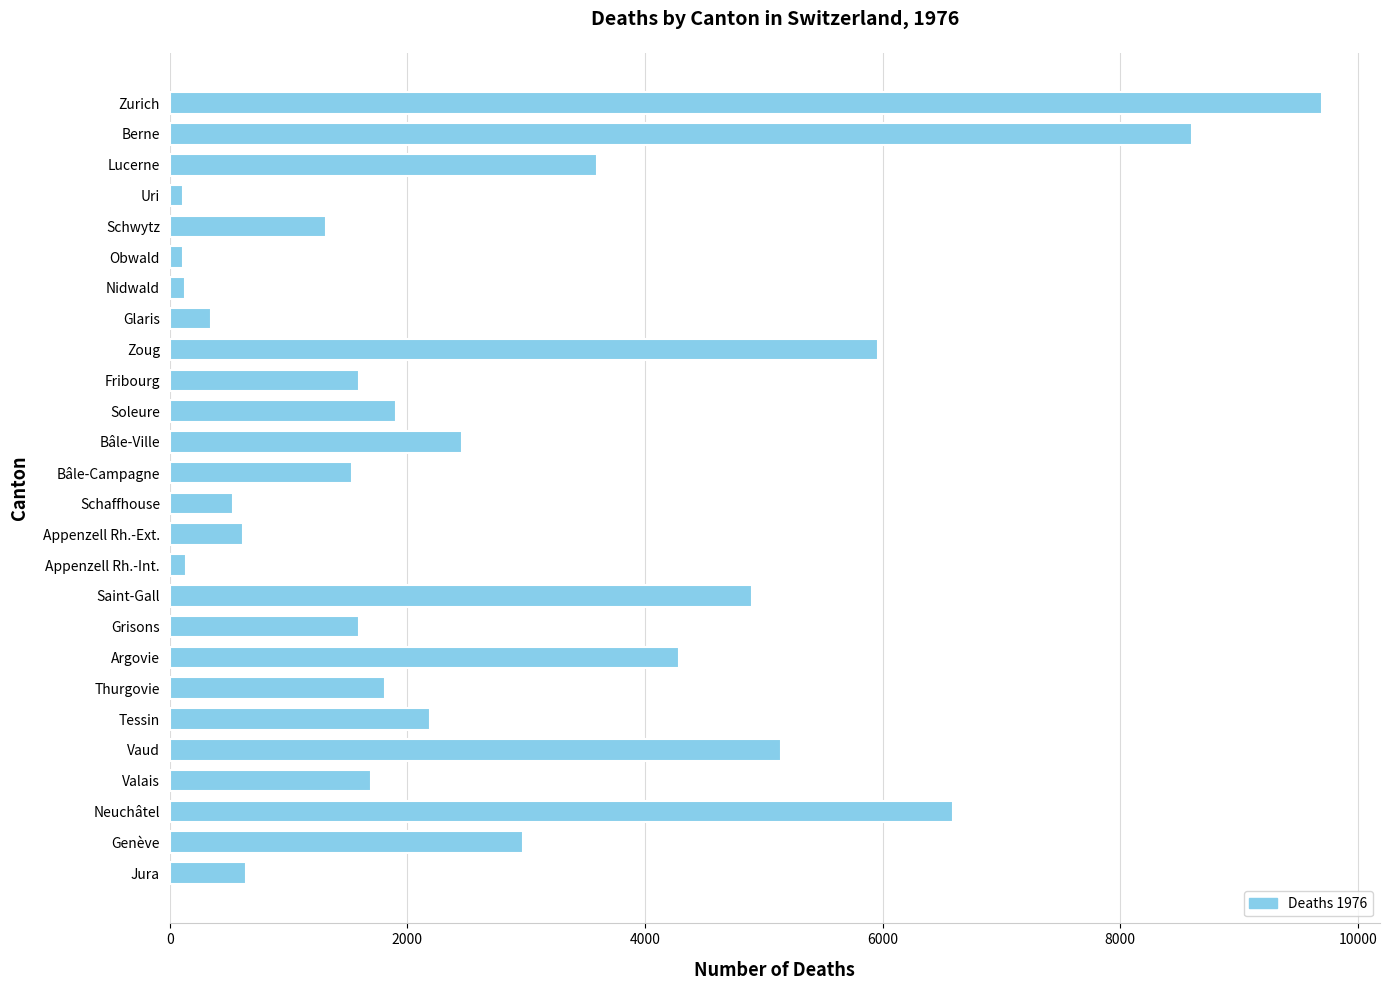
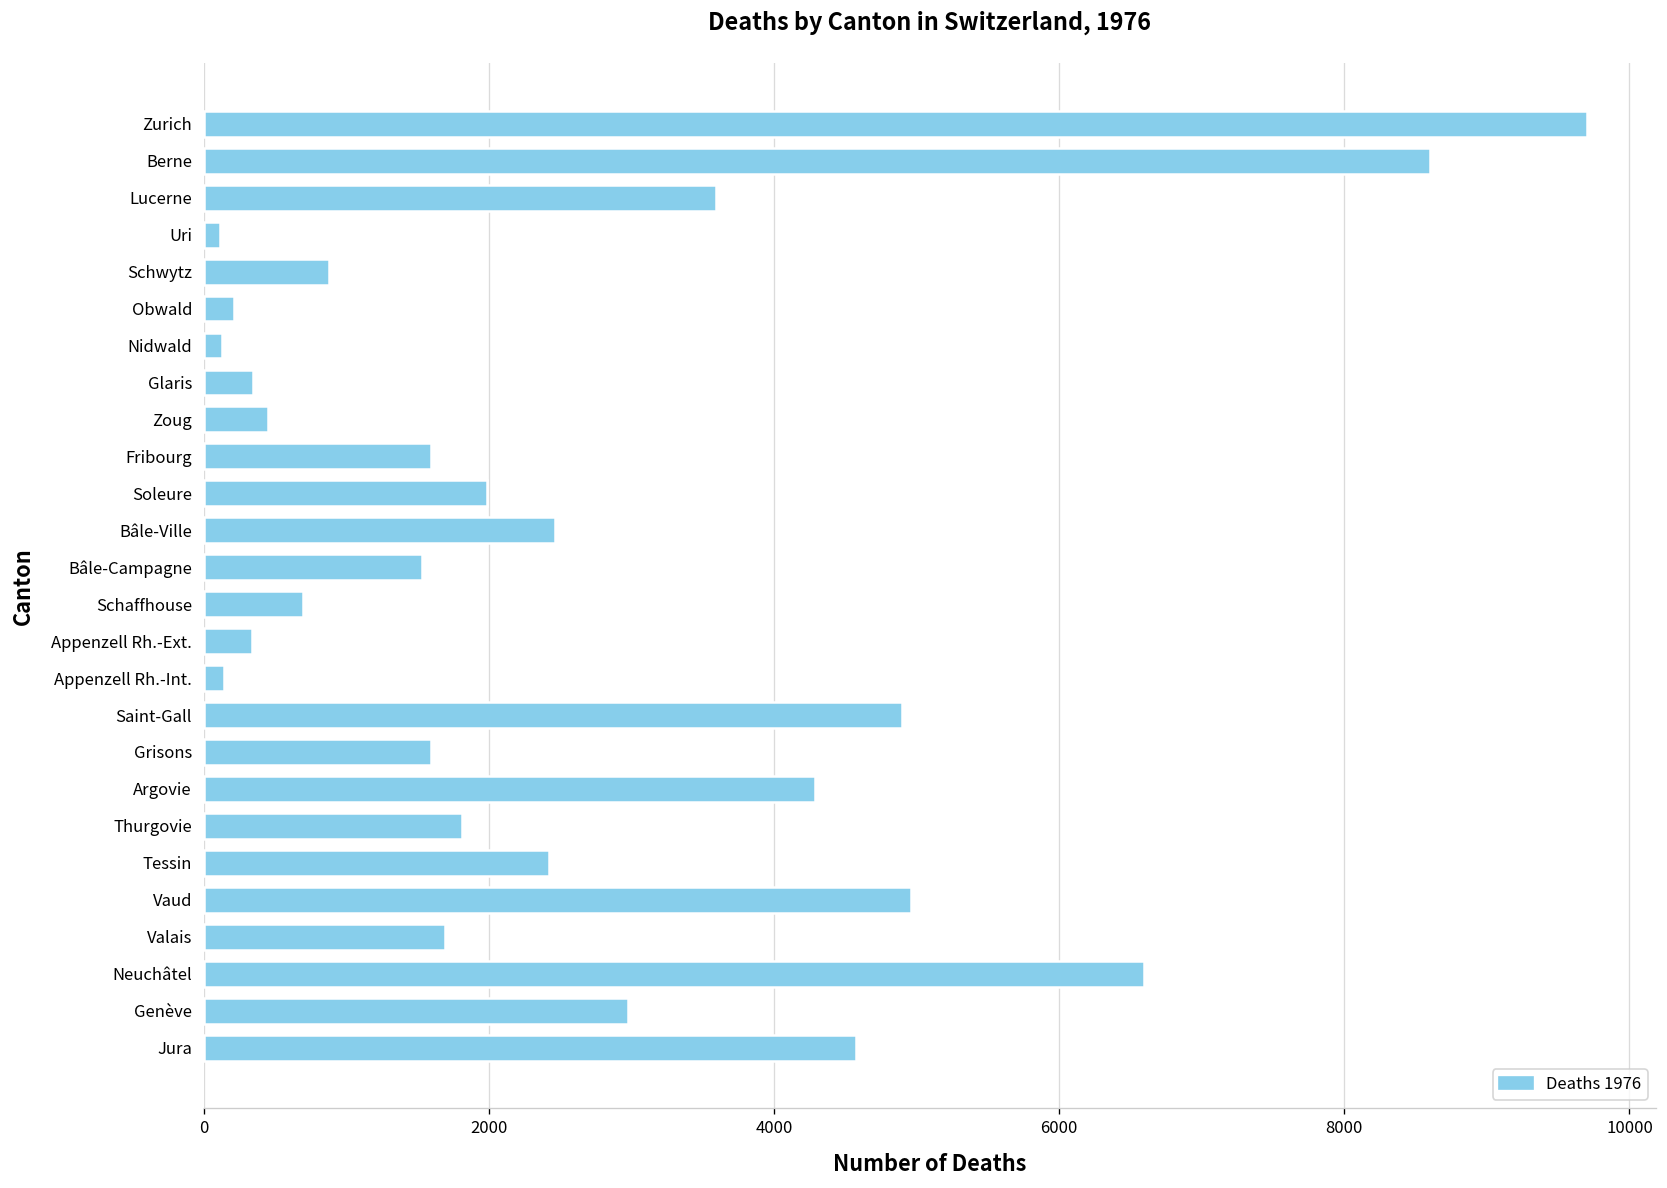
  {
    "Zurich": 9700,
    "Berne": 8600,
    "Lucerne": 3590,
    "Uri": 110,
-   "Schwytz": 1320,
-   "Obwald": 110,
+   "Schwytz": 880,
+   "Obwald": 210,
    "Nidwald": 130,
    "Glaris": 350,
-   "Zoug": 5960,
+   "Zoug": 450,
    "Fribourg": 1600,
-   "Soleure": 1910,
+   "Soleure": 1990,
    "Bâle-Ville": 2460,
    "Bâle-Campagne": 1530,
-   "Schaffhouse": 530,
-   "Appenzell Rh.-Ext.": 620,
+   "Schaffhouse": 700,
+   "Appenzell Rh.-Ext.": 340,
    "Appenzell Rh.-Int.": 140,
    "Saint-Gall": 4900,
    "Grisons": 1600,
    "Argovie": 4290,
    "Thurgovie": 1810,
-   "Tessin": 2190,
-   "Vaud": 5150,
+   "Tessin": 2420,
+   "Vaud": 4960,
    "Valais": 1690,
    "Neuchâtel": 6600,
    "Genève": 2980,
-   "Jura": 640
+   "Jura": 4580
  }
